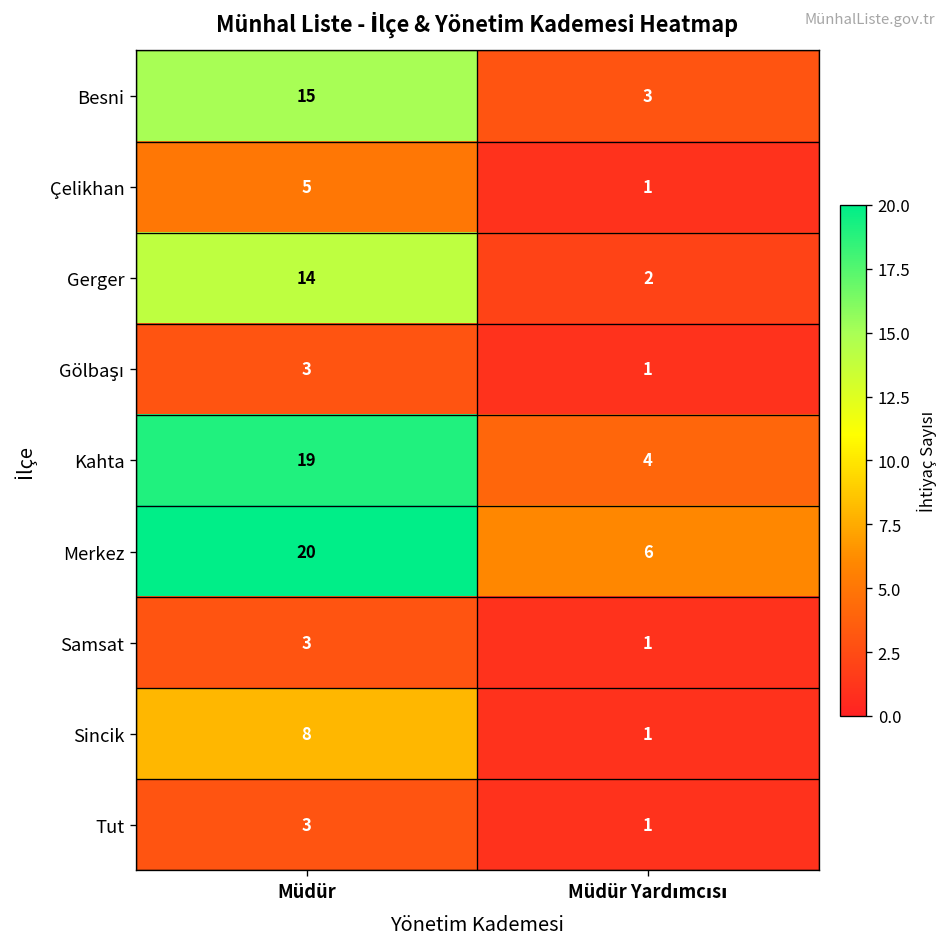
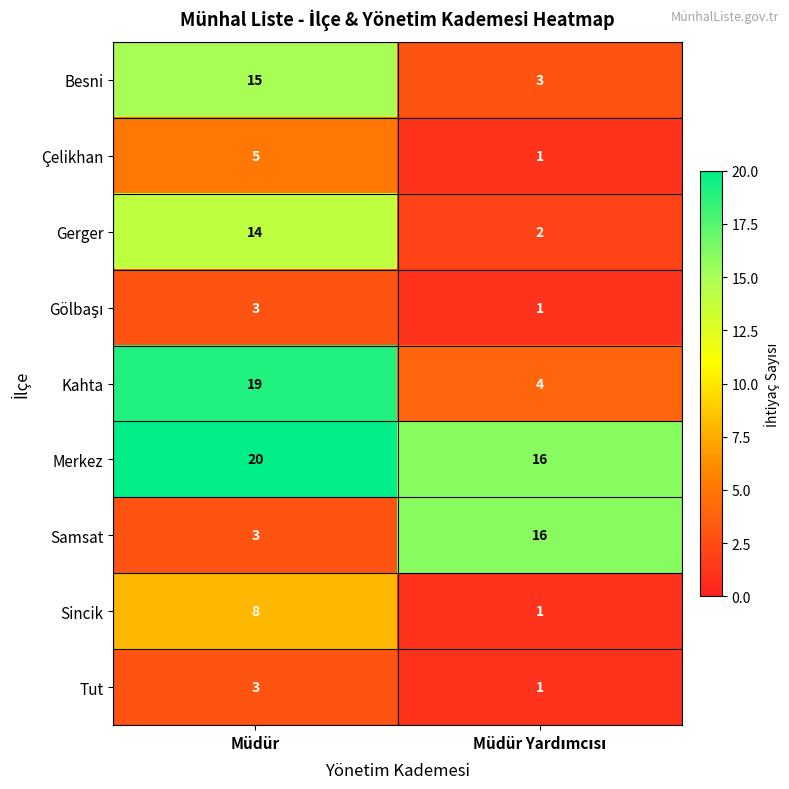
  {
    "Besni": {
      "Müdür": 15,
      "Müdür Yardımcısı": 3
    },
    "Çelikhan": {
      "Müdür": 5,
      "Müdür Yardımcısı": 1
    },
    "Gerger": {
      "Müdür": 14,
      "Müdür Yardımcısı": 2
    },
    "Gölbaşı": {
      "Müdür": 3,
      "Müdür Yardımcısı": 1
    },
    "Kahta": {
      "Müdür": 19,
      "Müdür Yardımcısı": 4
    },
    "Merkez": {
      "Müdür": 20,
-     "Müdür Yardımcısı": 6
+     "Müdür Yardımcısı": 16
    },
    "Samsat": {
      "Müdür": 3,
-     "Müdür Yardımcısı": 1
+     "Müdür Yardımcısı": 16
    },
    "Sincik": {
      "Müdür": 8,
      "Müdür Yardımcısı": 1
    },
    "Tut": {
      "Müdür": 3,
      "Müdür Yardımcısı": 1
    }
  }
